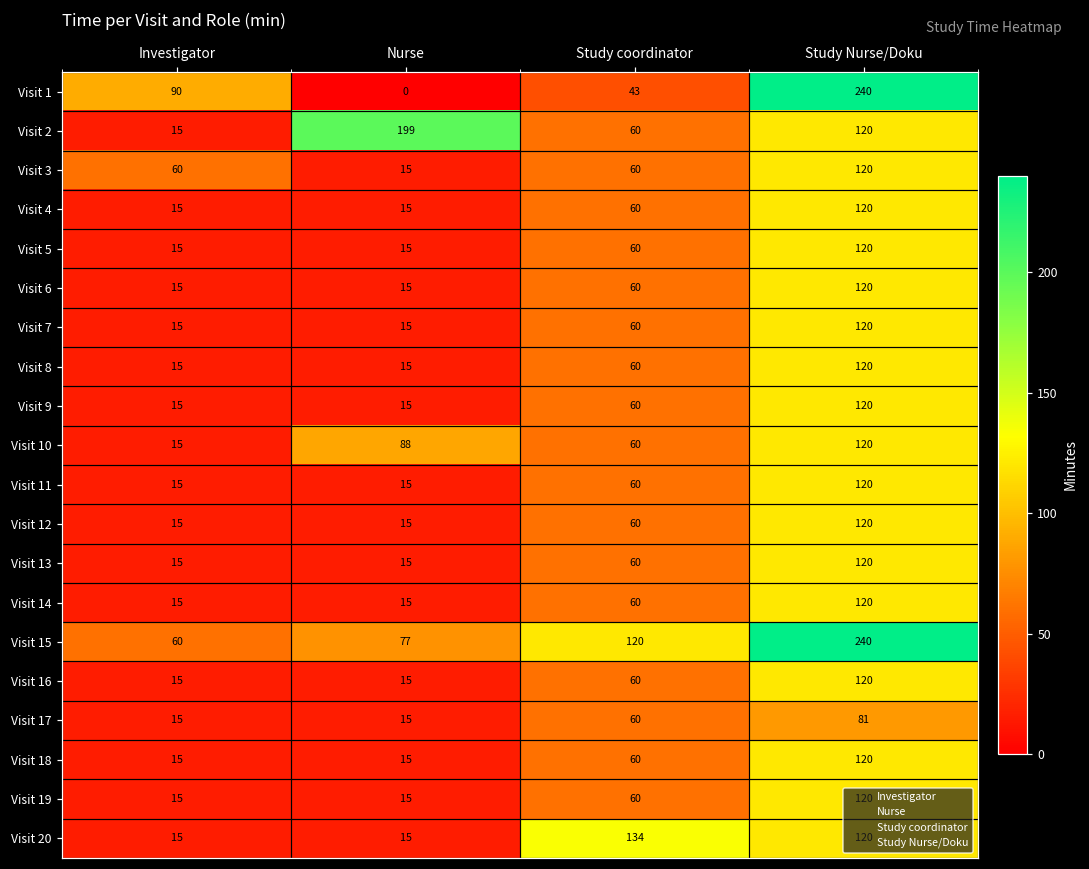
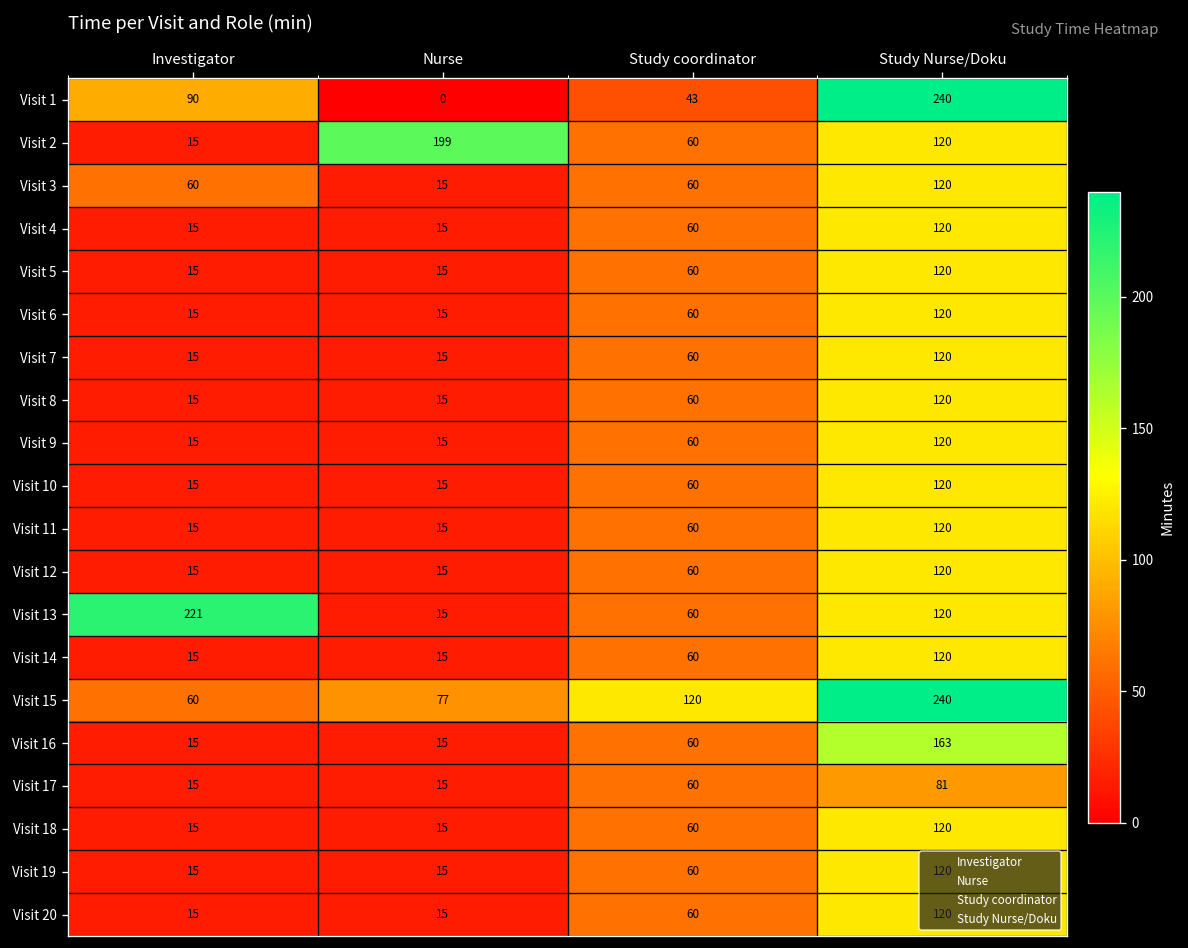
  {
    "Visit 1": {
      "Investigator": 90,
      "Nurse": 0,
      "Study coordinator": 43,
      "Study Nurse/Doku": 240
    },
    "Visit 2": {
      "Investigator": 15,
      "Nurse": 199,
      "Study coordinator": 60,
      "Study Nurse/Doku": 120
    },
    "Visit 3": {
      "Investigator": 60,
      "Nurse": 15,
      "Study coordinator": 60,
      "Study Nurse/Doku": 120
    },
    "Visit 4": {
      "Investigator": 15,
      "Nurse": 15,
      "Study coordinator": 60,
      "Study Nurse/Doku": 120
    },
    "Visit 5": {
      "Investigator": 15,
      "Nurse": 15,
      "Study coordinator": 60,
      "Study Nurse/Doku": 120
    },
    "Visit 6": {
      "Investigator": 15,
      "Nurse": 15,
      "Study coordinator": 60,
      "Study Nurse/Doku": 120
    },
    "Visit 7": {
      "Investigator": 15,
      "Nurse": 15,
      "Study coordinator": 60,
      "Study Nurse/Doku": 120
    },
    "Visit 8": {
      "Investigator": 15,
      "Nurse": 15,
      "Study coordinator": 60,
      "Study Nurse/Doku": 120
    },
    "Visit 9": {
      "Investigator": 15,
      "Nurse": 15,
      "Study coordinator": 60,
      "Study Nurse/Doku": 120
    },
    "Visit 10": {
      "Investigator": 15,
-     "Nurse": 88,
+     "Nurse": 15,
      "Study coordinator": 60,
      "Study Nurse/Doku": 120
    },
    "Visit 11": {
      "Investigator": 15,
      "Nurse": 15,
      "Study coordinator": 60,
      "Study Nurse/Doku": 120
    },
    "Visit 12": {
      "Investigator": 15,
      "Nurse": 15,
      "Study coordinator": 60,
      "Study Nurse/Doku": 120
    },
    "Visit 13": {
-     "Investigator": 15,
+     "Investigator": 221,
      "Nurse": 15,
      "Study coordinator": 60,
      "Study Nurse/Doku": 120
    },
    "Visit 14": {
      "Investigator": 15,
      "Nurse": 15,
      "Study coordinator": 60,
      "Study Nurse/Doku": 120
    },
    "Visit 15": {
      "Investigator": 60,
      "Nurse": 77,
      "Study coordinator": 120,
      "Study Nurse/Doku": 240
    },
    "Visit 16": {
      "Investigator": 15,
      "Nurse": 15,
      "Study coordinator": 60,
-     "Study Nurse/Doku": 120
+     "Study Nurse/Doku": 163
    },
    "Visit 17": {
      "Investigator": 15,
      "Nurse": 15,
      "Study coordinator": 60,
      "Study Nurse/Doku": 81
    },
    "Visit 18": {
      "Investigator": 15,
      "Nurse": 15,
      "Study coordinator": 60,
      "Study Nurse/Doku": 120
    },
    "Visit 19": {
      "Investigator": 15,
      "Nurse": 15,
      "Study coordinator": 60
    },
    "Visit 20": {
      "Investigator": 15,
      "Nurse": 15,
-     "Study coordinator": 134
+     "Study coordinator": 60
    }
  }
